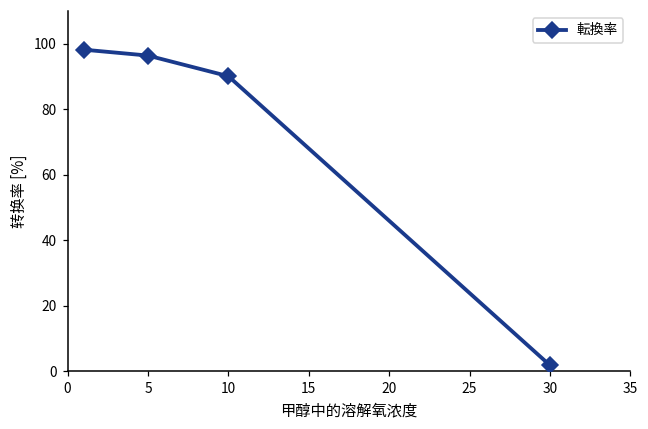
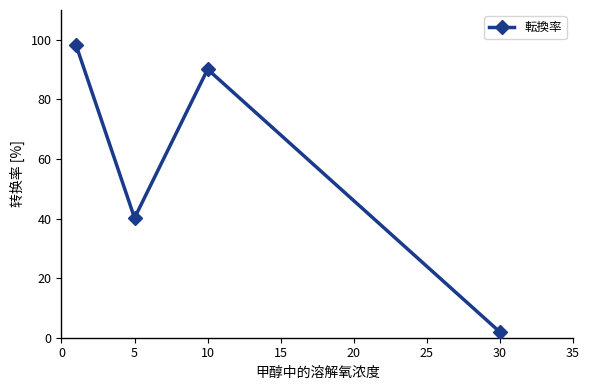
  {
-   "5": 96,
+   "5": 40,
    "10": 90,
    "30": 2
  }
